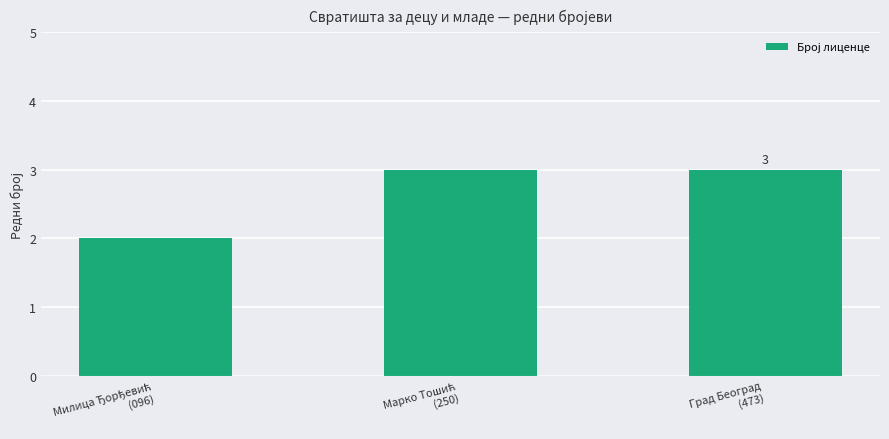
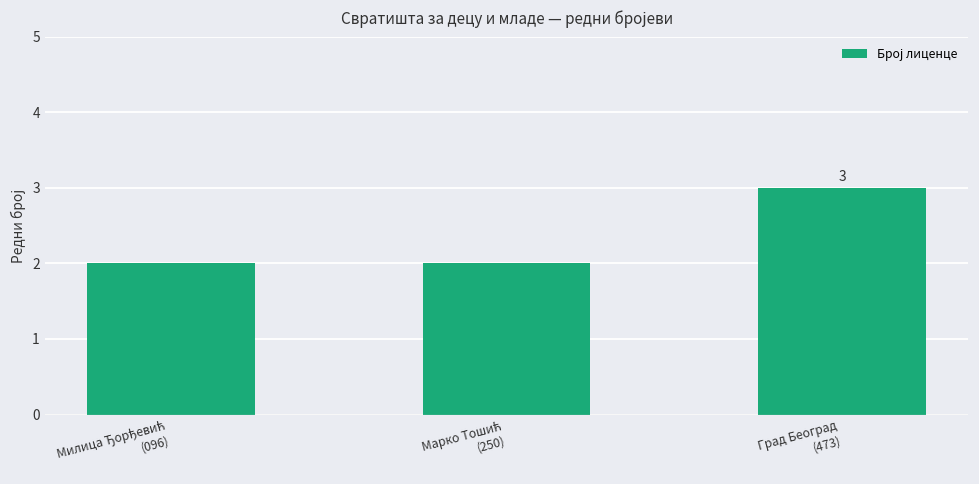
  {
    "Милица Ђорђевић (096)": 2,
-   "Марко Тошић (250)": 3
+   "Марко Тошић (250)": 2
  }
